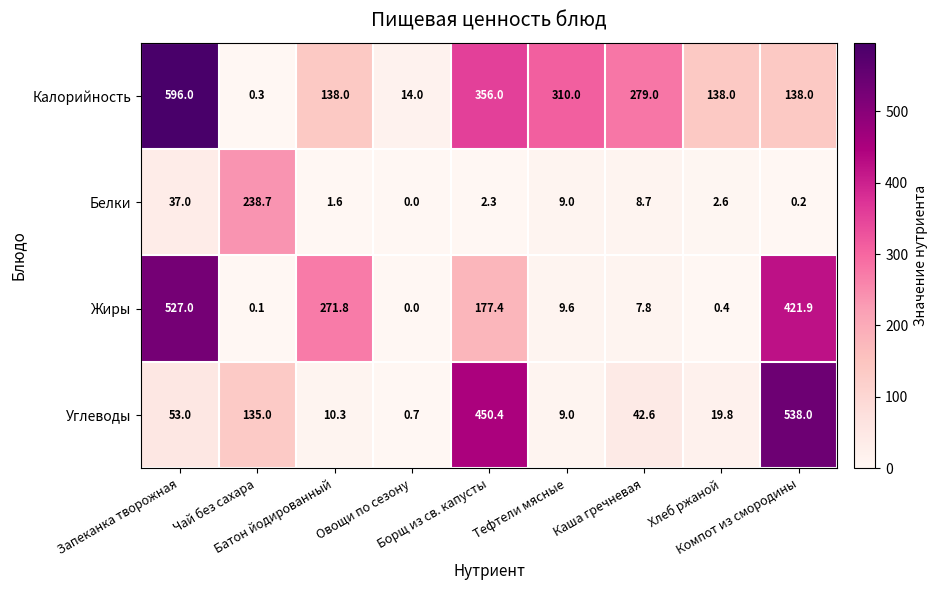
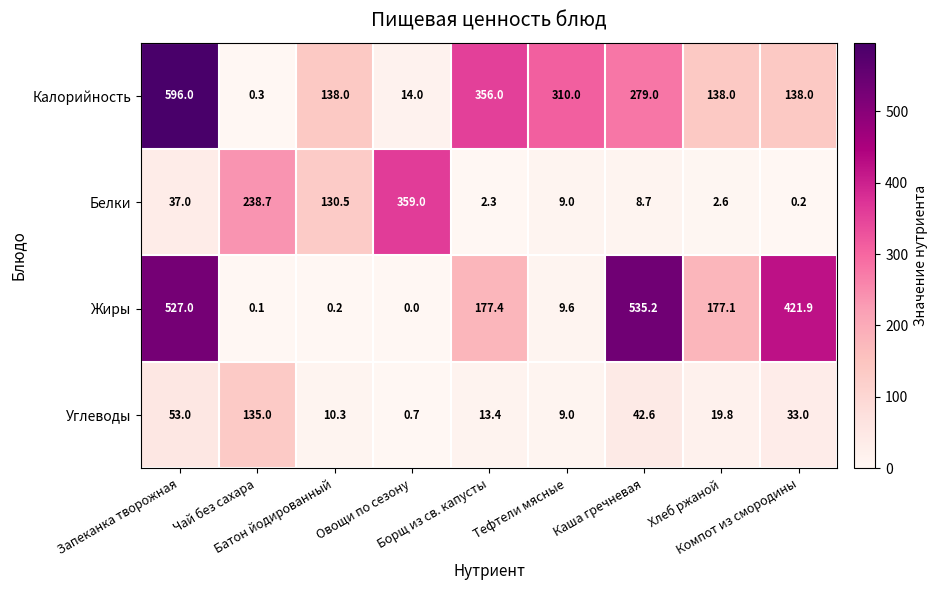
  {
    "Калорийность": {
      "Запеканка творожная": 596.0,
      "Чай без сахара": 0.3,
      "Батон йодированный": 138.0,
      "Овощи по сезону": 14.0,
      "Борщ из св. капусты": 356.0,
      "Тефтели мясные": 310.0,
      "Каша гречневая": 279.0,
      "Хлеб ржаной": 138.0,
      "Компот из смородины": 138.0
    },
    "Белки": {
      "Запеканка творожная": 37.0,
      "Чай без сахара": 238.7,
-     "Батон йодированный": 1.6,
-     "Овощи по сезону": 0.0,
+     "Батон йодированный": 130.5,
+     "Овощи по сезону": 359.0,
      "Борщ из св. капусты": 2.3,
      "Тефтели мясные": 9.0,
      "Каша гречневая": 8.7,
      "Хлеб ржаной": 2.6,
      "Компот из смородины": 0.2
    },
    "Жиры": {
      "Запеканка творожная": 527.0,
      "Чай без сахара": 0.1,
-     "Батон йодированный": 271.8,
+     "Батон йодированный": 0.2,
      "Овощи по сезону": 0.0,
      "Борщ из св. капусты": 177.4,
      "Тефтели мясные": 9.6,
-     "Каша гречневая": 7.8,
-     "Хлеб ржаной": 0.4,
+     "Каша гречневая": 535.2,
+     "Хлеб ржаной": 177.1,
      "Компот из смородины": 421.9
    },
    "Углеводы": {
      "Запеканка творожная": 53.0,
      "Чай без сахара": 135.0,
      "Батон йодированный": 10.3,
      "Овощи по сезону": 0.7,
-     "Борщ из св. капусты": 450.4,
+     "Борщ из св. капусты": 13.4,
      "Тефтели мясные": 9.0,
      "Каша гречневая": 42.6,
      "Хлеб ржаной": 19.8,
-     "Компот из смородины": 538.0
+     "Компот из смородины": 33.0
    }
  }
